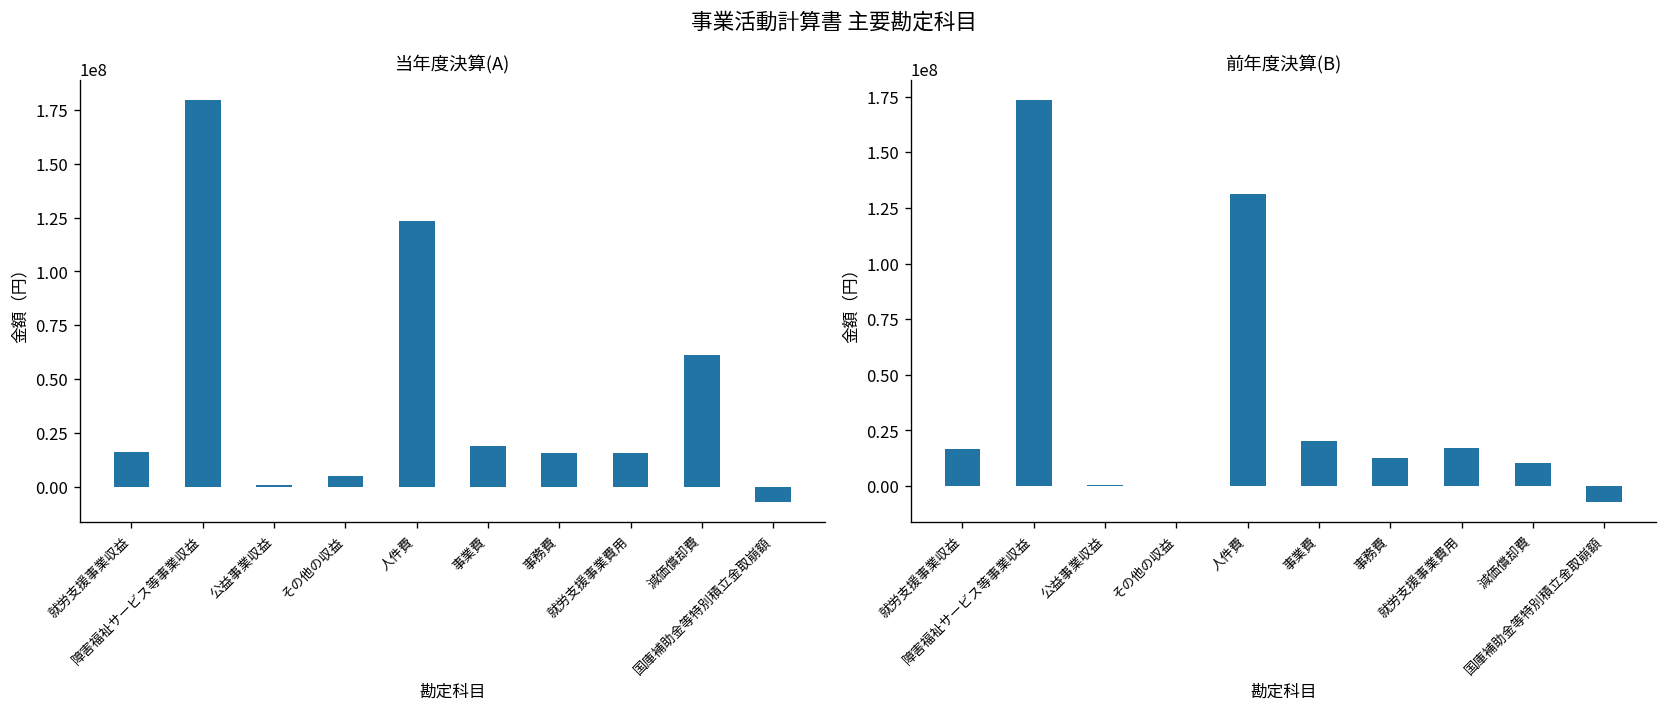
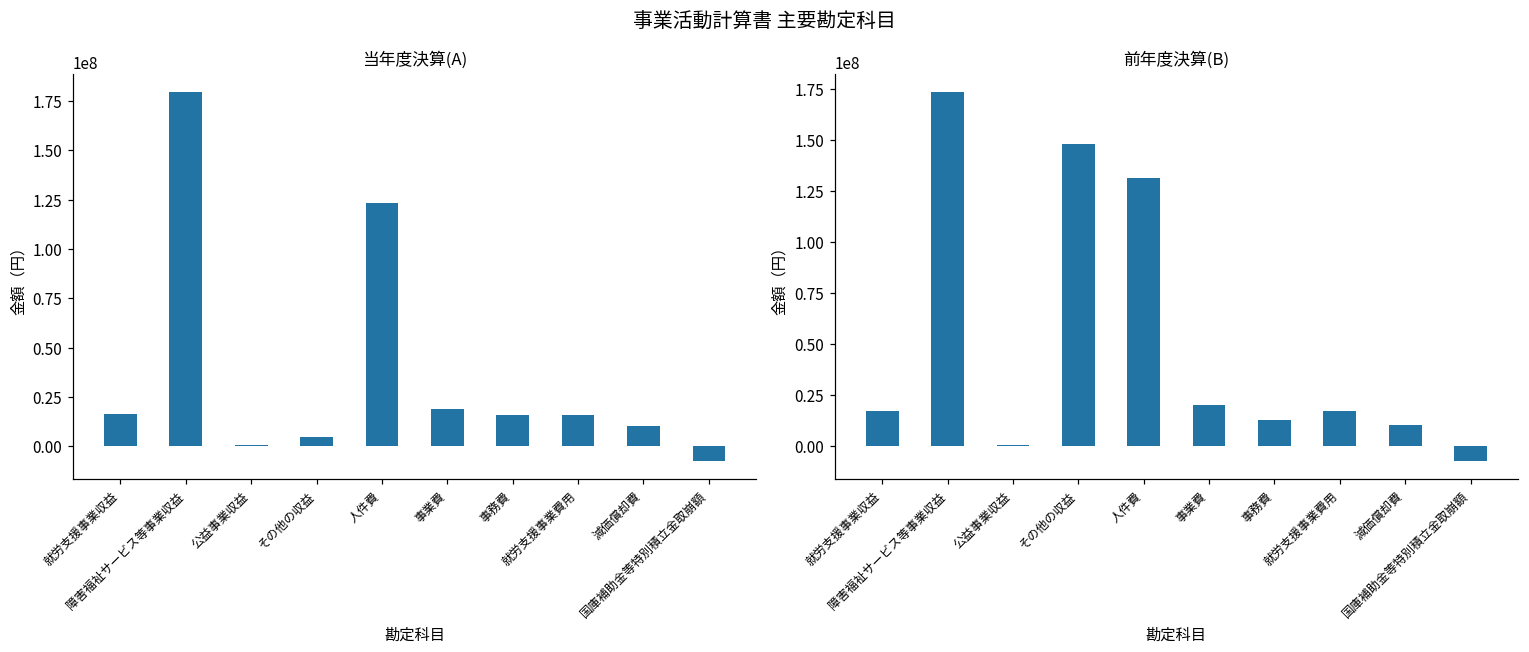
  {
    "当年度決算(A)": {
      "就労支援事業収益": 16000000,
      "障害福祉サービス等事業収益": 180000000,
      "その他の収益": 5000000,
      "人件費": 124000000,
      "事業費": 19000000,
      "事務費": 16000000,
      "就労支援事業費用": 16000000,
-     "減価償却費": 61000000,
+     "減価償却費": 10000000,
      "国庫補助金等特別積立金取崩額": -7000000
    },
    "前年度決算(B)": {
      "就労支援事業収益": 17000000,
      "障害福祉サービス等事業収益": 173000000,
-     "その他の収益": 0,
+     "その他の収益": 148000000,
      "人件費": 131000000,
      "事業費": 20000000,
      "事務費": 13000000,
      "就労支援事業費用": 17000000,
      "減価償却費": 10000000,
      "国庫補助金等特別積立金取崩額": -7000000
    }
  }
